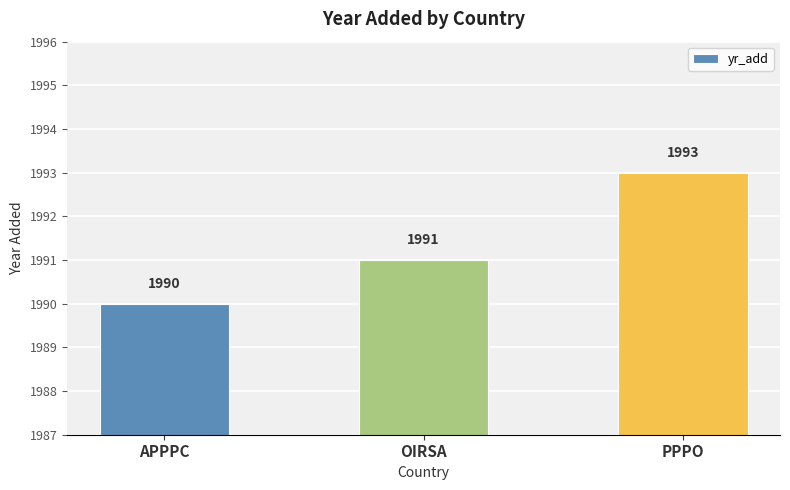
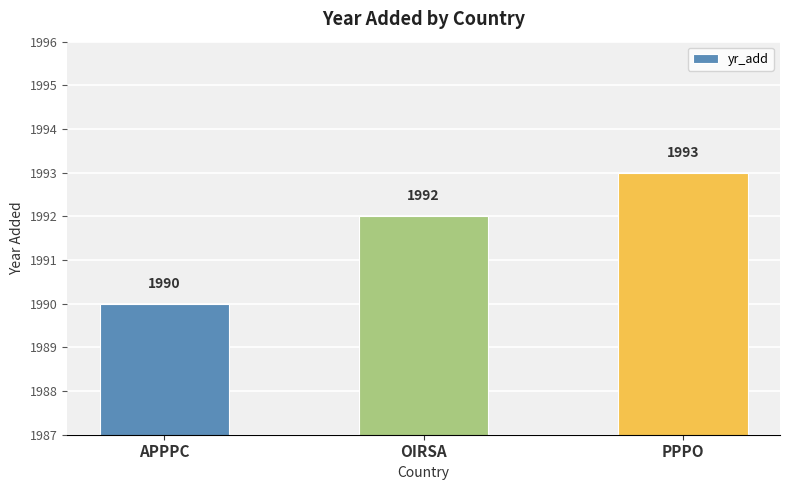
  {
    "APPPC": 1990,
-   "OIRSA": 1991,
+   "OIRSA": 1992,
    "PPPO": 1993
  }
